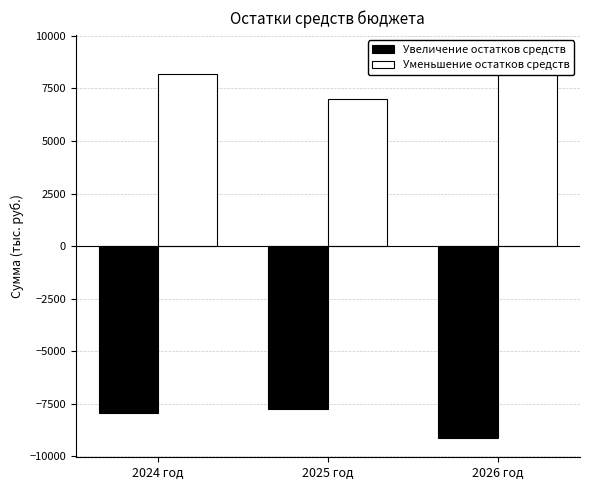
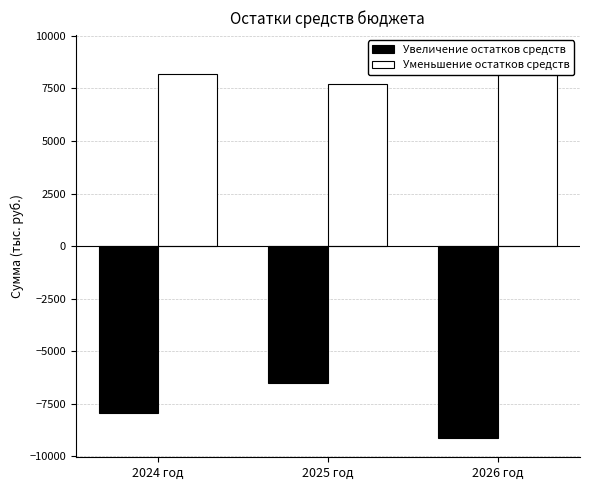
  {
    "Увеличение остатков средств": {
      "2024 год": -8000,
-     "2025 год": -7700,
+     "2025 год": -6500,
      "2026 год": -9100
    },
    "Уменьшение остатков средств": {
      "2024 год": 8200,
-     "2025 год": 7000
+     "2025 год": 7700
    }
  }
